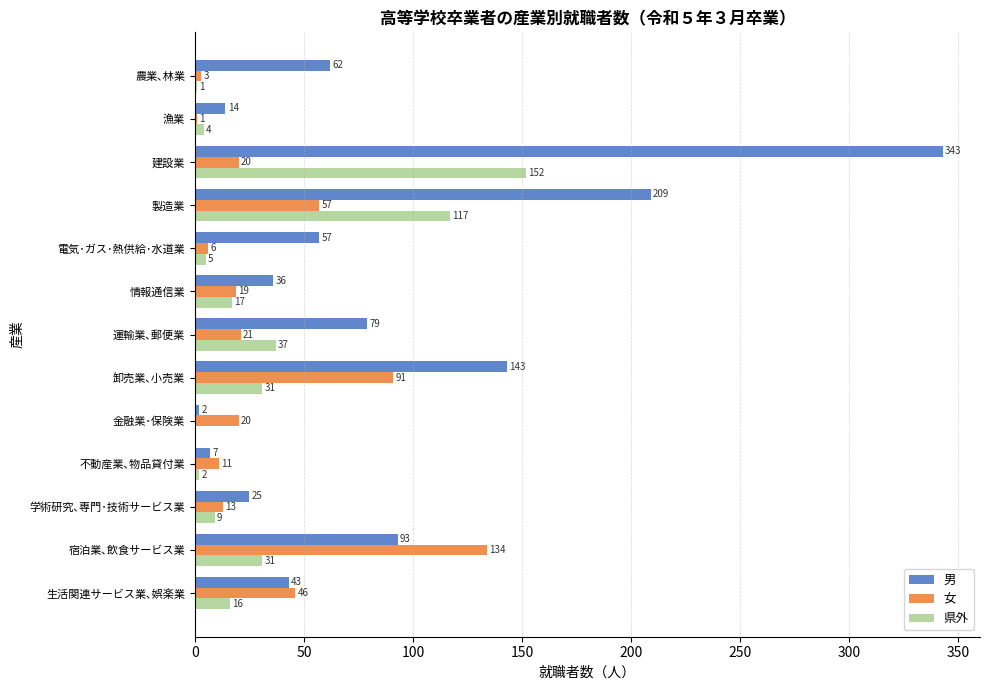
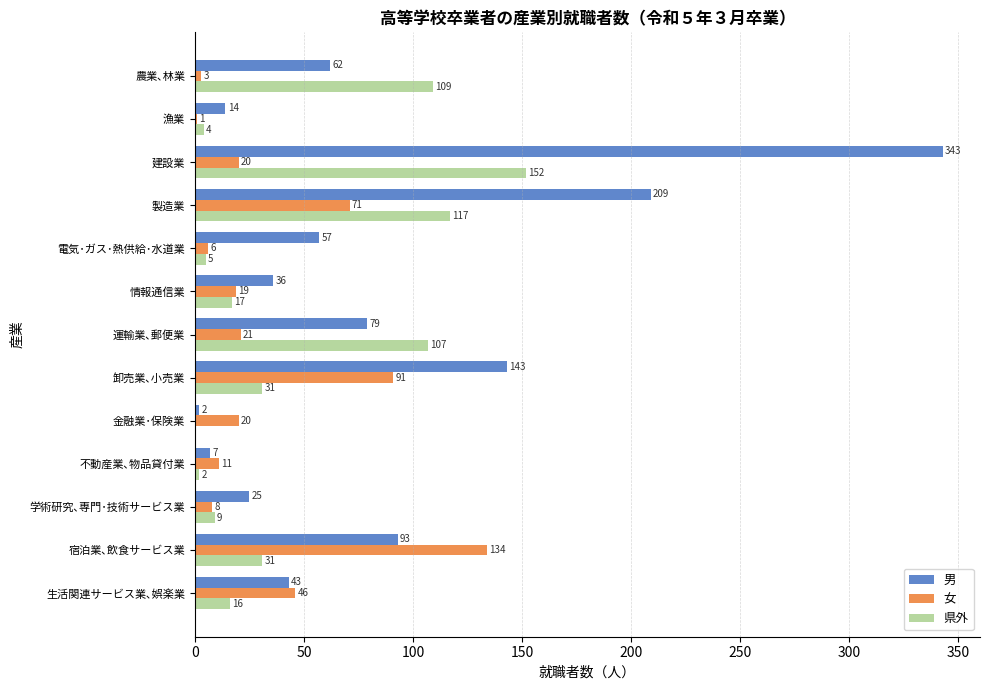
  {
    "男": {
      "農業､林業": 62,
      "漁業": 14,
      "建設業": 343,
      "製造業": 209,
      "電気･ガス･熱供給･水道業": 57,
      "情報通信業": 36,
      "運輸業､郵便業": 79,
      "卸売業､小売業": 143,
      "金融業･保険業": 2,
      "不動産業､物品貸付業": 7,
      "学術研究､専門･技術サービス業": 25,
      "宿泊業､飲食サービス業": 93,
      "生活関連サービス業､娯楽業": 43
    },
    "女": {
      "農業､林業": 3,
      "漁業": 1,
      "建設業": 20,
-     "製造業": 57,
+     "製造業": 71,
      "電気･ガス･熱供給･水道業": 6,
      "情報通信業": 19,
      "運輸業､郵便業": 21,
      "卸売業､小売業": 91,
      "金融業･保険業": 20,
      "不動産業､物品貸付業": 11,
-     "学術研究､専門･技術サービス業": 13,
+     "学術研究､専門･技術サービス業": 8,
      "宿泊業､飲食サービス業": 134,
      "生活関連サービス業､娯楽業": 46
    },
    "県外": {
-     "農業､林業": 1,
+     "農業､林業": 109,
      "漁業": 4,
      "建設業": 152,
      "製造業": 117,
      "電気･ガス･熱供給･水道業": 5,
      "情報通信業": 17,
-     "運輸業､郵便業": 37,
+     "運輸業､郵便業": 107,
      "卸売業､小売業": 31,
      "不動産業､物品貸付業": 2,
      "学術研究､専門･技術サービス業": 9,
      "宿泊業､飲食サービス業": 31,
      "生活関連サービス業､娯楽業": 16
    }
  }
